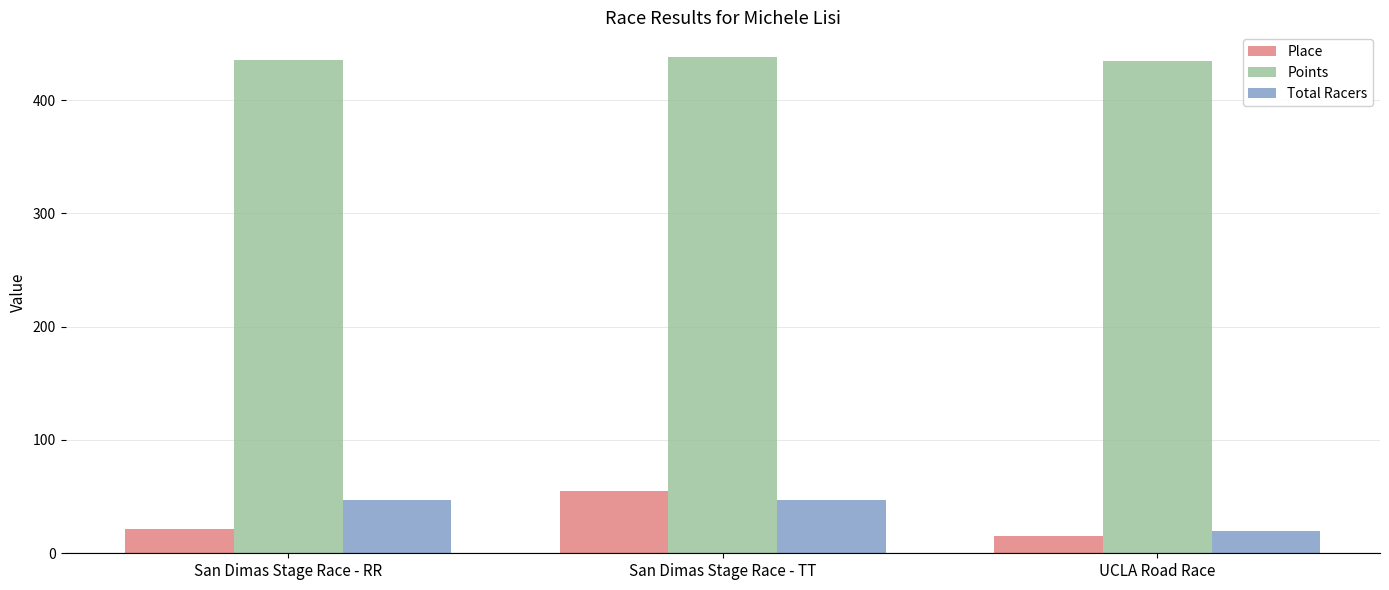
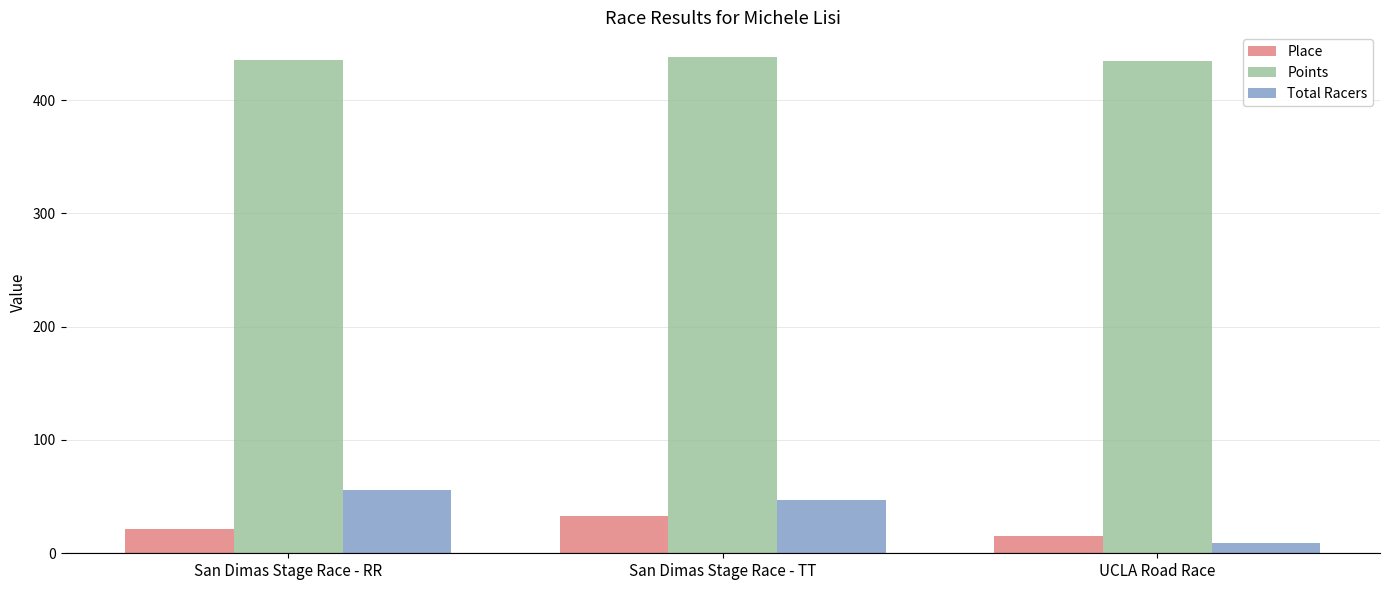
  {
    "Place": {
      "San Dimas Stage Race - RR": 21,
-     "San Dimas Stage Race - TT": 55,
+     "San Dimas Stage Race - TT": 33,
      "UCLA Road Race": 15
    },
    "Points": {
      "San Dimas Stage Race - RR": 435,
      "San Dimas Stage Race - TT": 438,
      "UCLA Road Race": 434
    },
    "Total Racers": {
-     "San Dimas Stage Race - RR": 47,
+     "San Dimas Stage Race - RR": 56,
      "San Dimas Stage Race - TT": 47,
-     "UCLA Road Race": 20
+     "UCLA Road Race": 9
    }
  }
